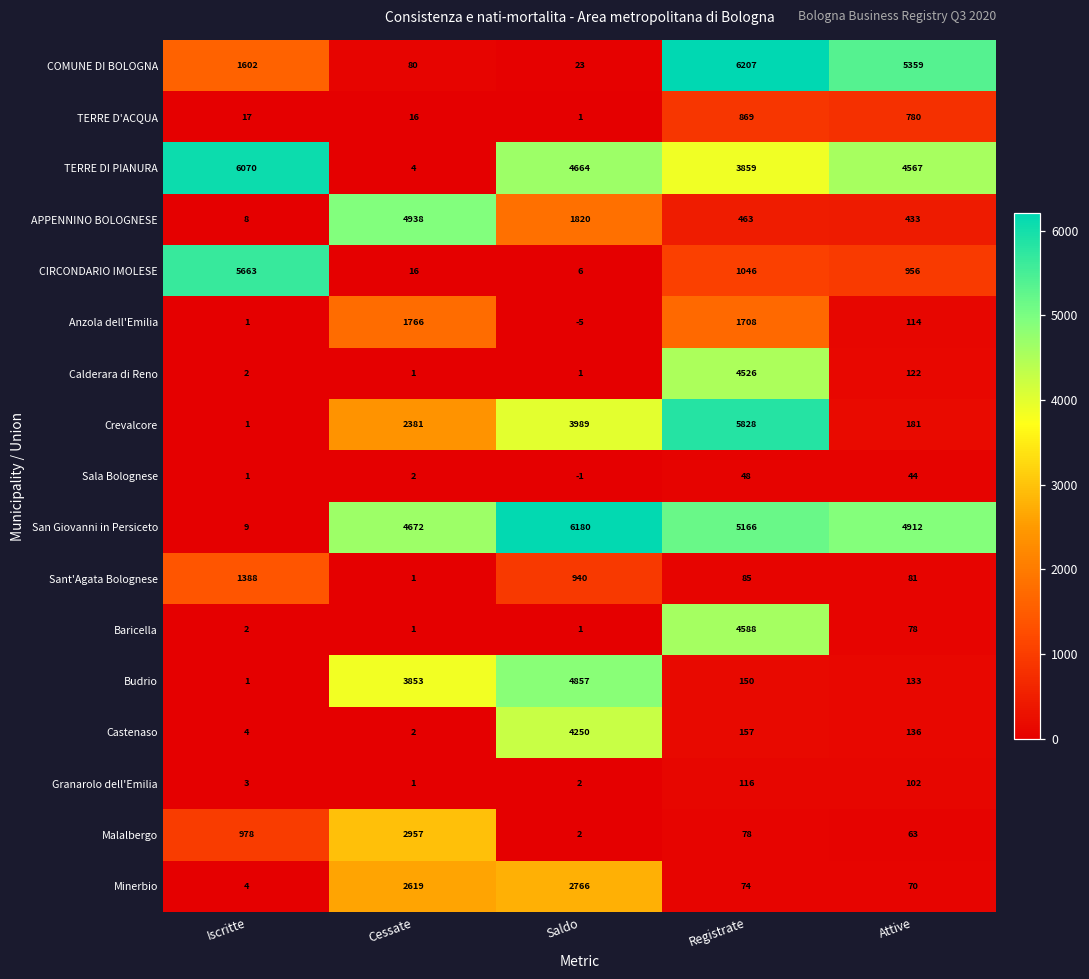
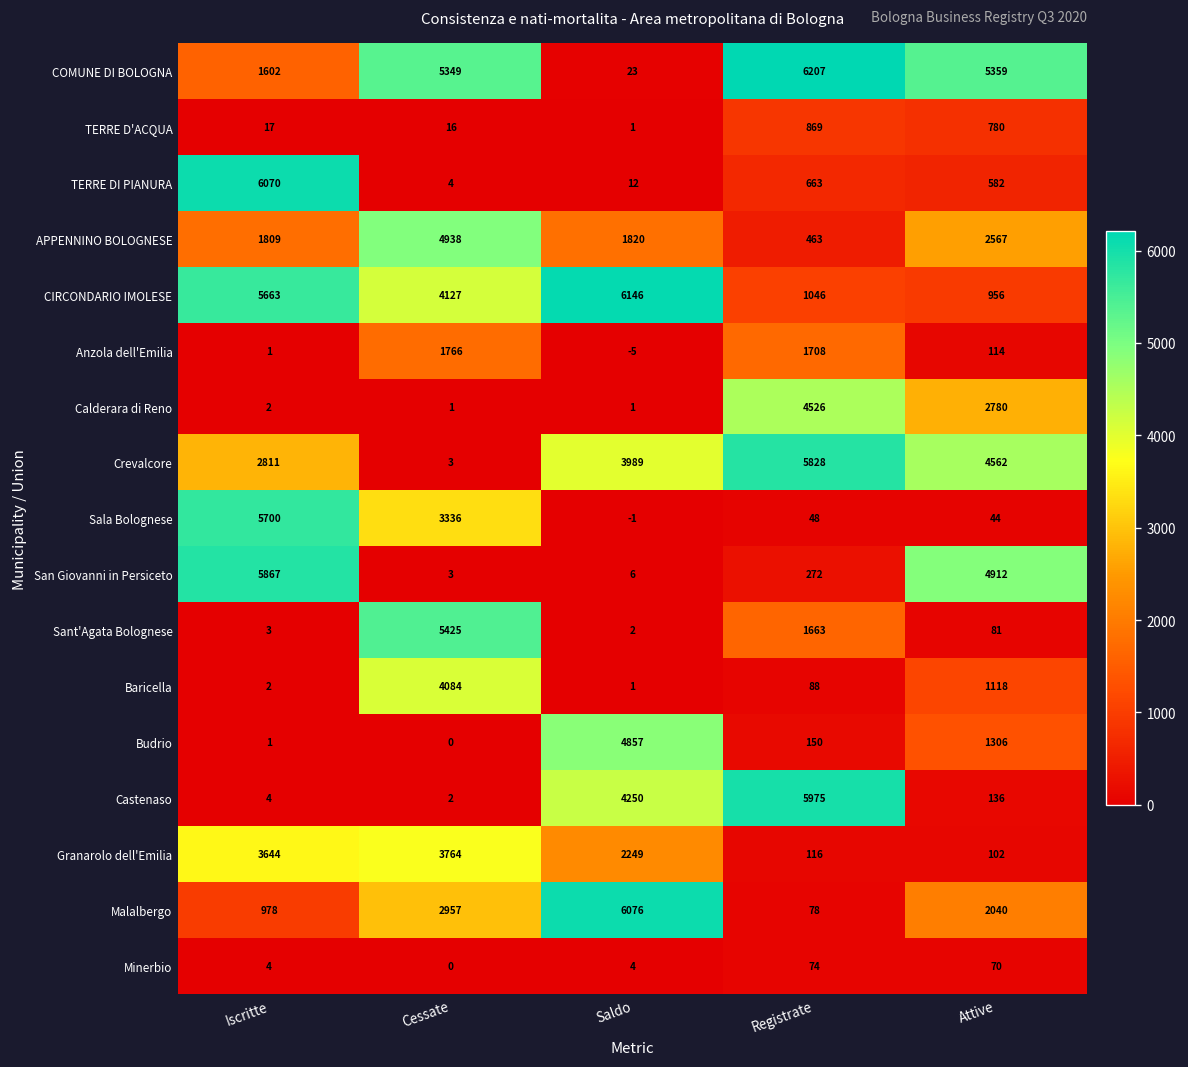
  {
    "COMUNE DI BOLOGNA": {
      "Iscritte": 1602,
-     "Cessate": 80,
+     "Cessate": 5349,
      "Saldo": 23,
      "Registrate": 6207,
      "Attive": 5359
    },
    "TERRE D'ACQUA": {
      "Iscritte": 17,
      "Cessate": 16,
      "Saldo": 1,
      "Registrate": 869,
      "Attive": 780
    },
    "TERRE DI PIANURA": {
      "Iscritte": 6070,
      "Cessate": 4,
-     "Saldo": 4664,
-     "Registrate": 3859,
-     "Attive": 4567
+     "Saldo": 12,
+     "Registrate": 663,
+     "Attive": 582
    },
    "APPENNINO BOLOGNESE": {
-     "Iscritte": 8,
+     "Iscritte": 1809,
      "Cessate": 4938,
      "Saldo": 1820,
      "Registrate": 463,
-     "Attive": 433
+     "Attive": 2567
    },
    "CIRCONDARIO IMOLESE": {
      "Iscritte": 5663,
-     "Cessate": 16,
-     "Saldo": 6,
+     "Cessate": 4127,
+     "Saldo": 6146,
      "Registrate": 1046,
      "Attive": 956
    },
    "Anzola dell'Emilia": {
      "Iscritte": 1,
      "Cessate": 1766,
      "Saldo": -5,
      "Registrate": 1708,
      "Attive": 114
    },
    "Calderara di Reno": {
      "Iscritte": 2,
      "Cessate": 1,
      "Saldo": 1,
      "Registrate": 4526,
-     "Attive": 122
+     "Attive": 2780
    },
    "Crevalcore": {
-     "Iscritte": 1,
-     "Cessate": 2381,
+     "Iscritte": 2811,
+     "Cessate": 3,
      "Saldo": 3989,
      "Registrate": 5828,
-     "Attive": 181
+     "Attive": 4562
    },
    "Sala Bolognese": {
-     "Iscritte": 1,
-     "Cessate": 2,
+     "Iscritte": 5700,
+     "Cessate": 3336,
      "Saldo": -1,
      "Registrate": 48,
      "Attive": 44
    },
    "San Giovanni in Persiceto": {
-     "Iscritte": 9,
-     "Cessate": 4672,
-     "Saldo": 6180,
-     "Registrate": 5166,
+     "Iscritte": 5867,
+     "Cessate": 3,
+     "Saldo": 6,
+     "Registrate": 272,
      "Attive": 4912
    },
    "Sant'Agata Bolognese": {
-     "Iscritte": 1388,
-     "Cessate": 1,
-     "Saldo": 940,
-     "Registrate": 85,
+     "Iscritte": 3,
+     "Cessate": 5425,
+     "Saldo": 2,
+     "Registrate": 1663,
      "Attive": 81
    },
    "Baricella": {
      "Iscritte": 2,
-     "Cessate": 1,
+     "Cessate": 4084,
      "Saldo": 1,
-     "Registrate": 4588,
-     "Attive": 78
+     "Registrate": 88,
+     "Attive": 1118
    },
    "Budrio": {
      "Iscritte": 1,
-     "Cessate": 3853,
+     "Cessate": 0,
      "Saldo": 4857,
      "Registrate": 150,
-     "Attive": 133
+     "Attive": 1306
    },
    "Castenaso": {
      "Iscritte": 4,
      "Cessate": 2,
      "Saldo": 4250,
-     "Registrate": 157,
+     "Registrate": 5975,
      "Attive": 136
    },
    "Granarolo dell'Emilia": {
-     "Iscritte": 3,
-     "Cessate": 1,
-     "Saldo": 2,
+     "Iscritte": 3644,
+     "Cessate": 3764,
+     "Saldo": 2249,
      "Registrate": 116,
      "Attive": 102
    },
    "Malalbergo": {
      "Iscritte": 978,
      "Cessate": 2957,
-     "Saldo": 2,
+     "Saldo": 6076,
      "Registrate": 78,
-     "Attive": 63
+     "Attive": 2040
    },
    "Minerbio": {
      "Iscritte": 4,
-     "Cessate": 2619,
-     "Saldo": 2766,
+     "Cessate": 0,
+     "Saldo": 4,
      "Registrate": 74,
      "Attive": 70
    }
  }
